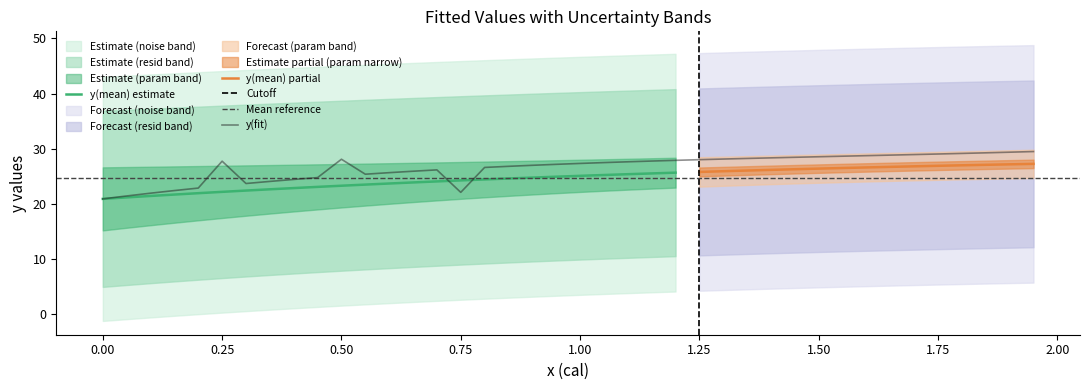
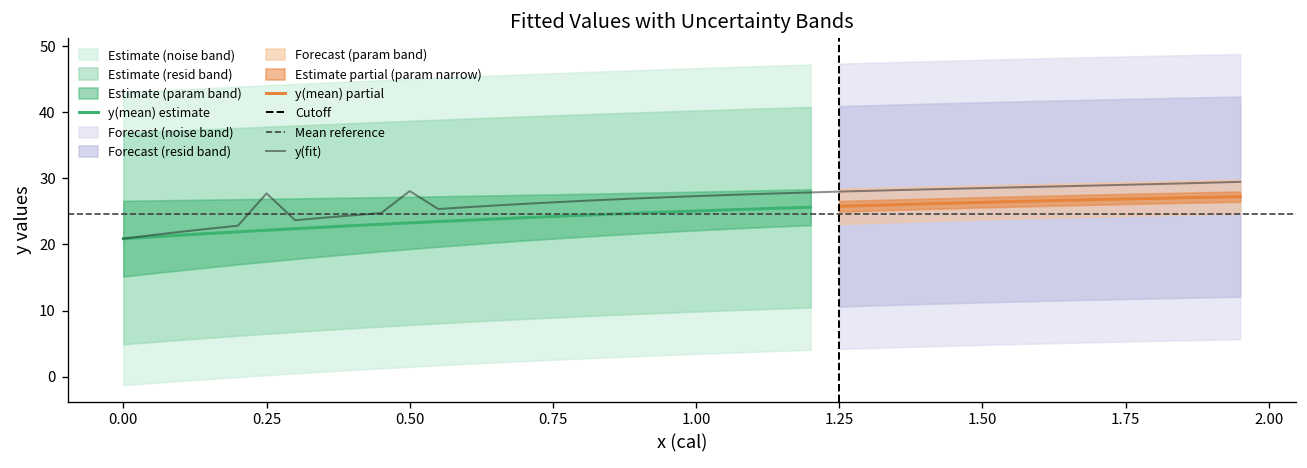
  {
    "y(fit)": {
      "0.25": 28,
      "0.50": 28,
-     "0.75": 22,
+     "0.75": 26,
      "1.00": 27
    }
  }
